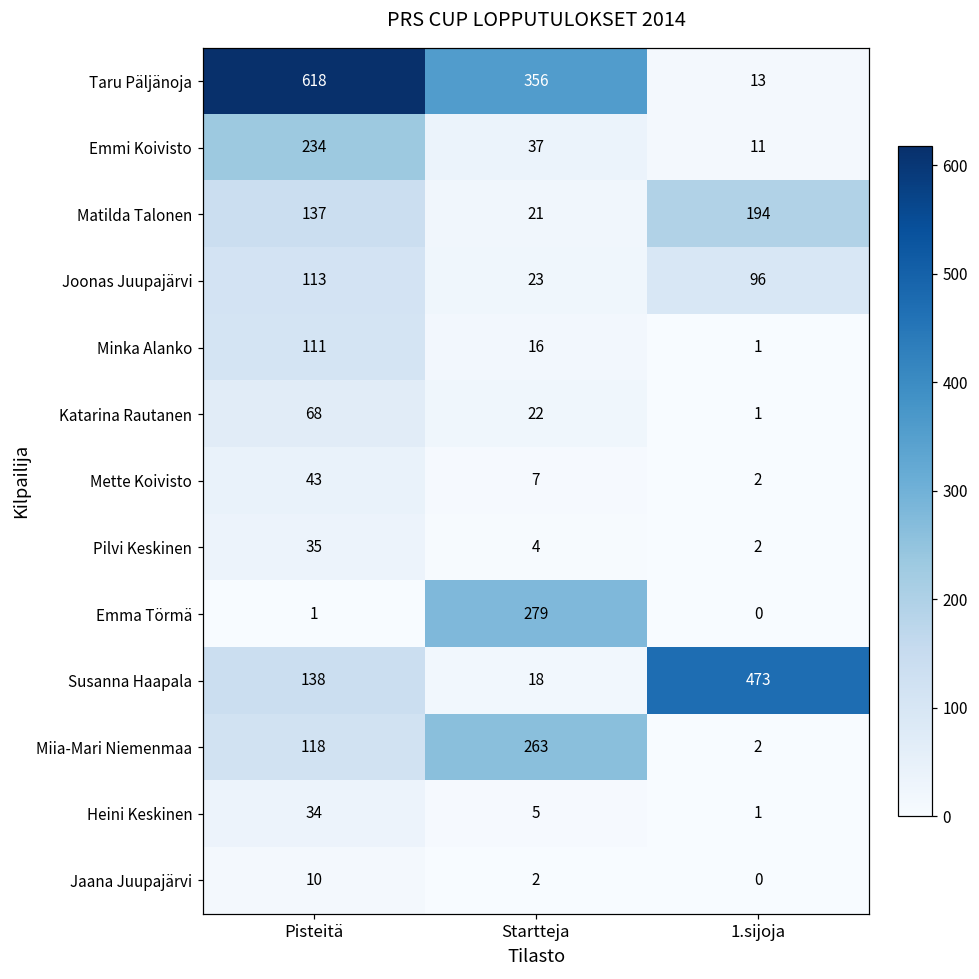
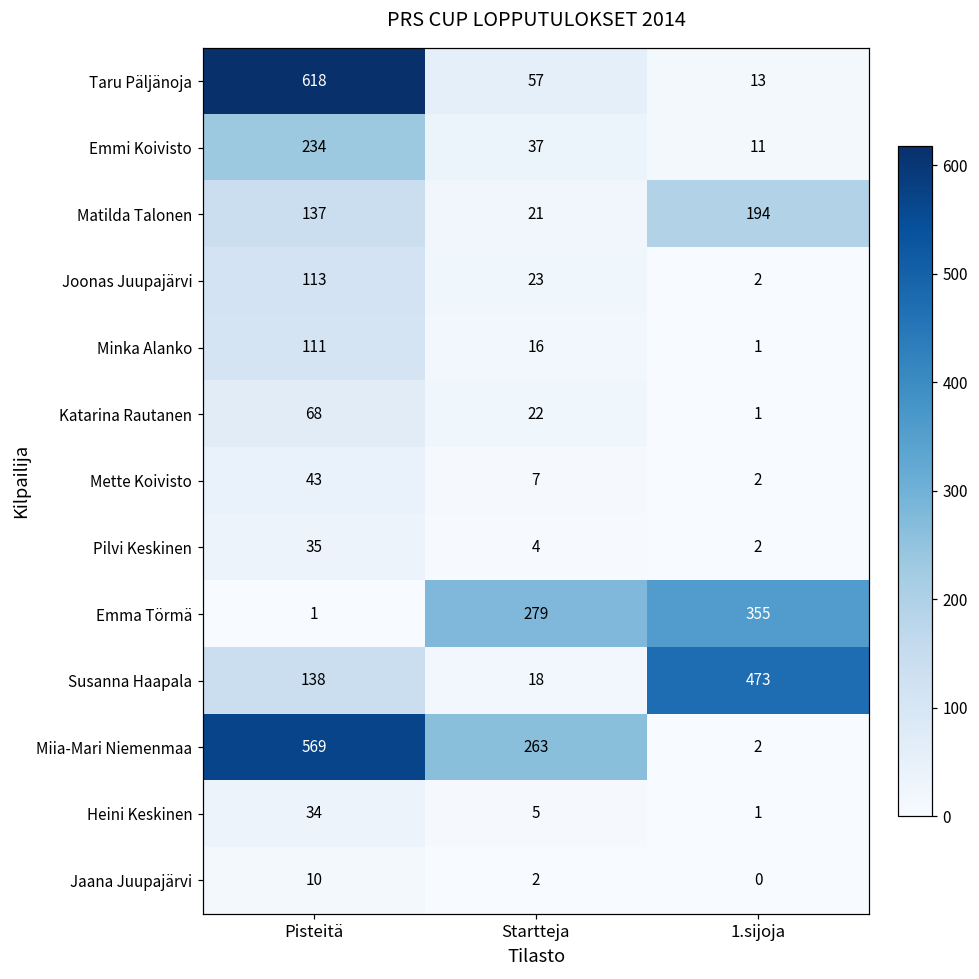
  {
    "Taru Päljänoja": {
      "Pisteitä": 618,
-     "Startteja": 356,
+     "Startteja": 57,
      "1.sijoja": 13
    },
    "Emmi Koivisto": {
      "Pisteitä": 234,
      "Startteja": 37,
      "1.sijoja": 11
    },
    "Matilda Talonen": {
      "Pisteitä": 137,
      "Startteja": 21,
      "1.sijoja": 194
    },
    "Joonas Juupajärvi": {
      "Pisteitä": 113,
      "Startteja": 23,
-     "1.sijoja": 96
+     "1.sijoja": 2
    },
    "Minka Alanko": {
      "Pisteitä": 111,
      "Startteja": 16,
      "1.sijoja": 1
    },
    "Katarina Rautanen": {
      "Pisteitä": 68,
      "Startteja": 22,
      "1.sijoja": 1
    },
    "Mette Koivisto": {
      "Pisteitä": 43,
      "Startteja": 7,
      "1.sijoja": 2
    },
    "Pilvi Keskinen": {
      "Pisteitä": 35,
      "Startteja": 4,
      "1.sijoja": 2
    },
    "Emma Törmä": {
      "Pisteitä": 1,
      "Startteja": 279,
-     "1.sijoja": 0
+     "1.sijoja": 355
    },
    "Susanna Haapala": {
      "Pisteitä": 138,
      "Startteja": 18,
      "1.sijoja": 473
    },
    "Miia-Mari Niemenmaa": {
-     "Pisteitä": 118,
+     "Pisteitä": 569,
      "Startteja": 263,
      "1.sijoja": 2
    },
    "Heini Keskinen": {
      "Pisteitä": 34,
      "Startteja": 5,
      "1.sijoja": 1
    },
    "Jaana Juupajärvi": {
      "Pisteitä": 10,
      "Startteja": 2,
      "1.sijoja": 0
    }
  }
